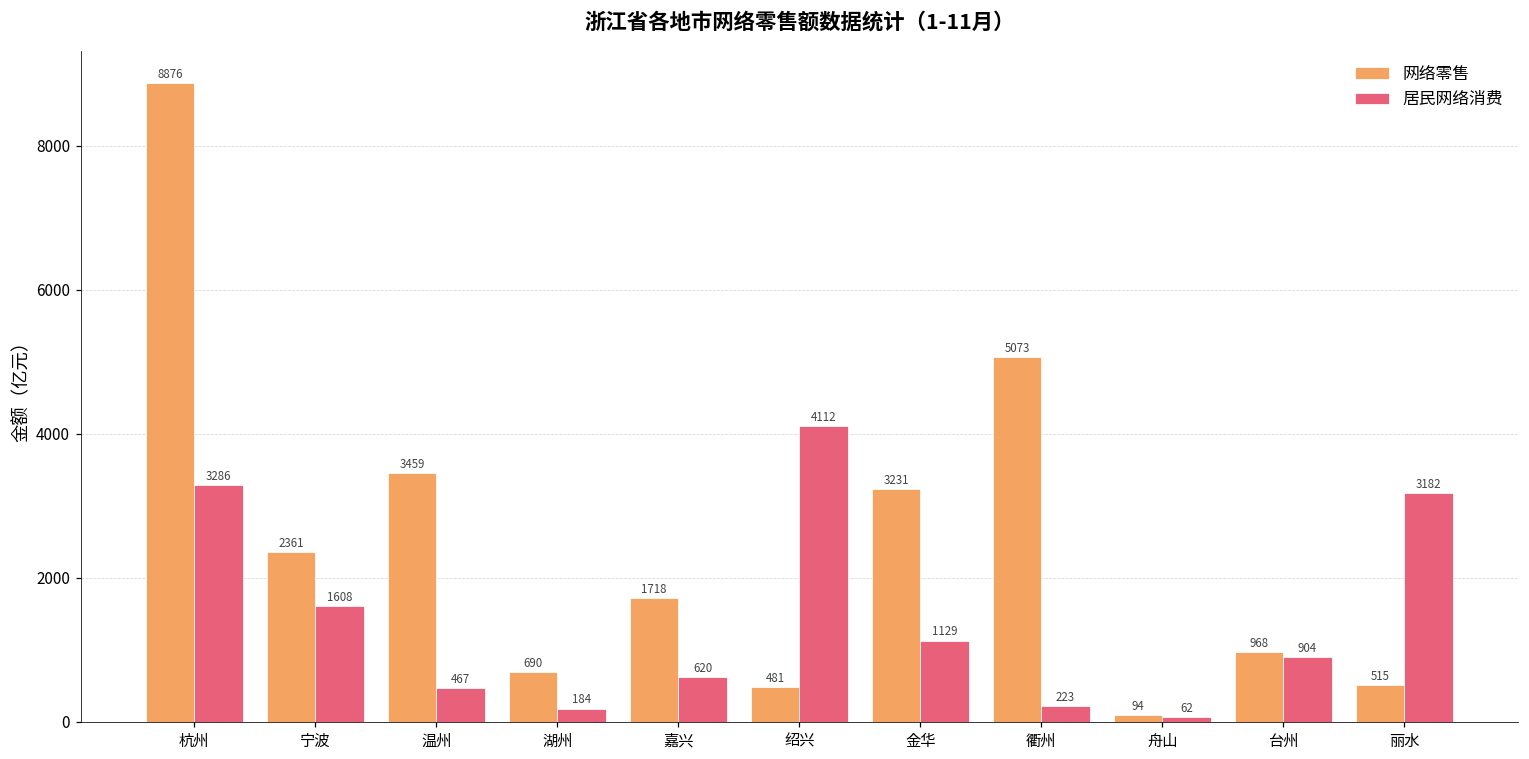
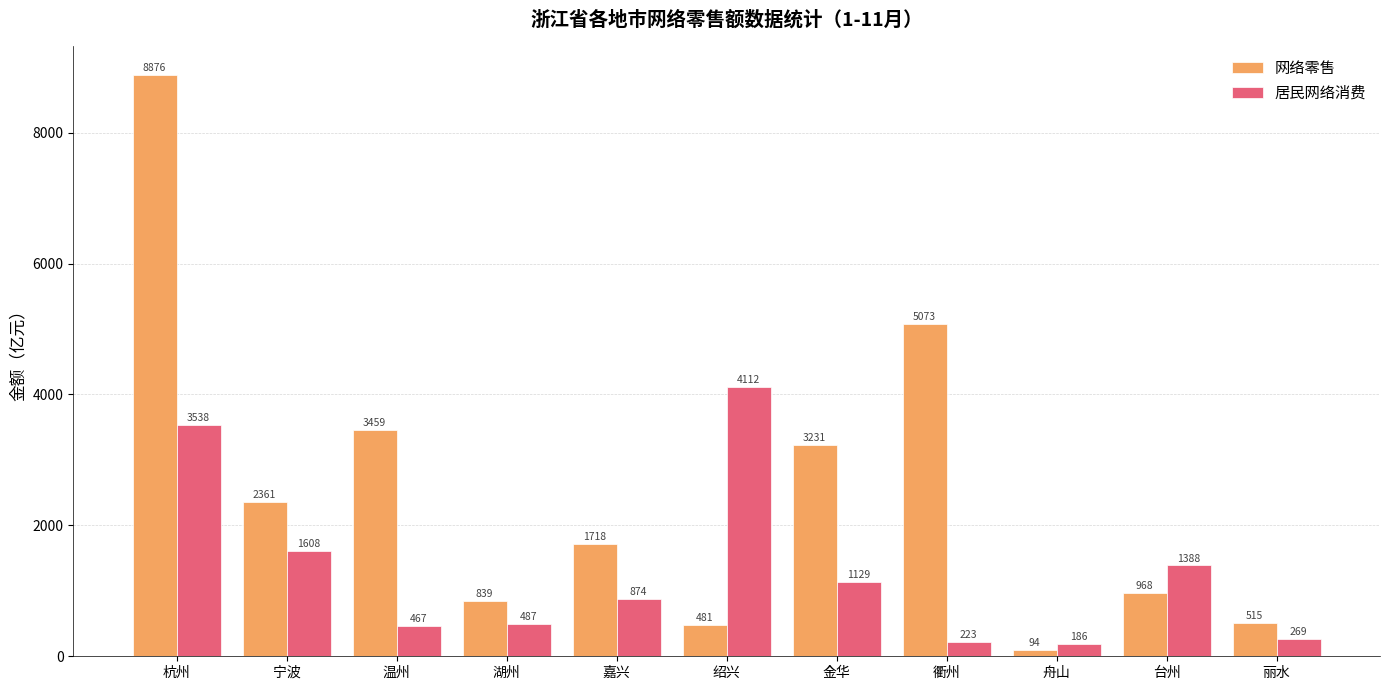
  {
    "网络零售": {
      "杭州": 8876,
      "宁波": 2361,
      "温州": 3459,
-     "湖州": 690,
+     "湖州": 839,
      "嘉兴": 1718,
      "绍兴": 481,
      "金华": 3231,
      "衢州": 5073,
      "舟山": 94,
      "台州": 968,
      "丽水": 515
    },
    "居民网络消费": {
-     "杭州": 3286,
+     "杭州": 3538,
      "宁波": 1608,
      "温州": 467,
-     "湖州": 184,
-     "嘉兴": 620,
+     "湖州": 487,
+     "嘉兴": 874,
      "绍兴": 4112,
      "金华": 1129,
      "衢州": 223,
-     "舟山": 62,
-     "台州": 904,
-     "丽水": 3182
+     "舟山": 186,
+     "台州": 1388,
+     "丽水": 269
    }
  }
